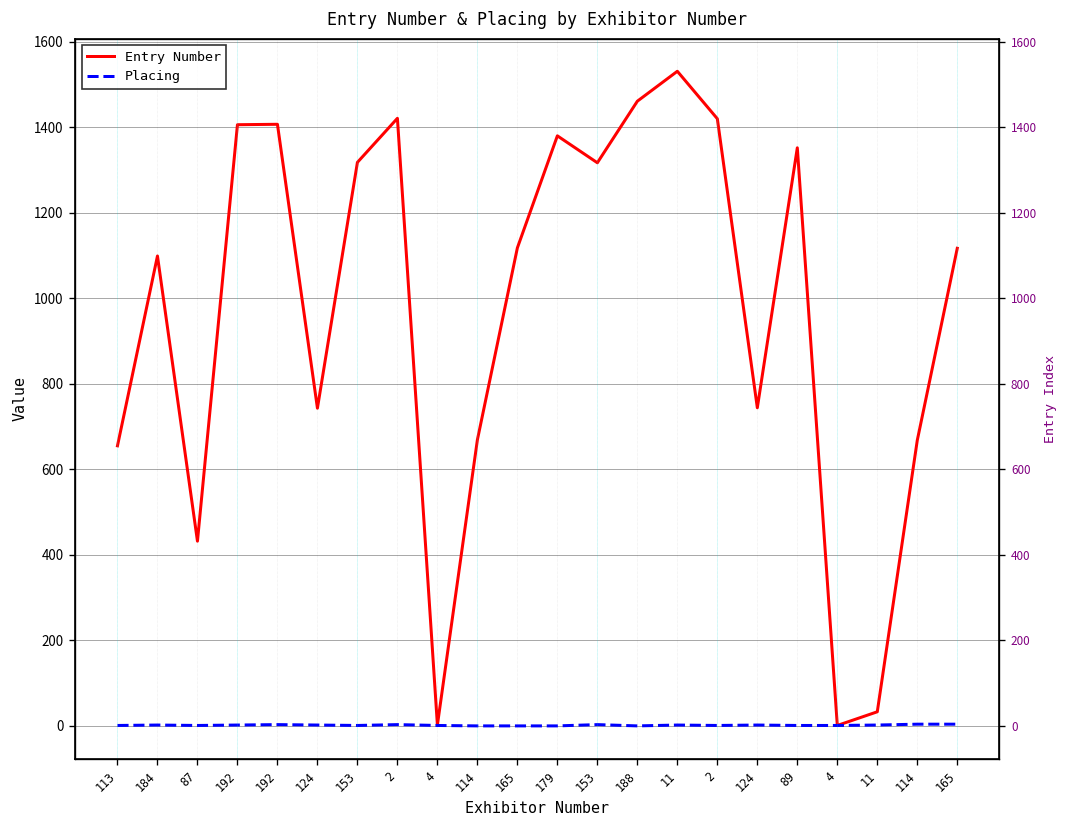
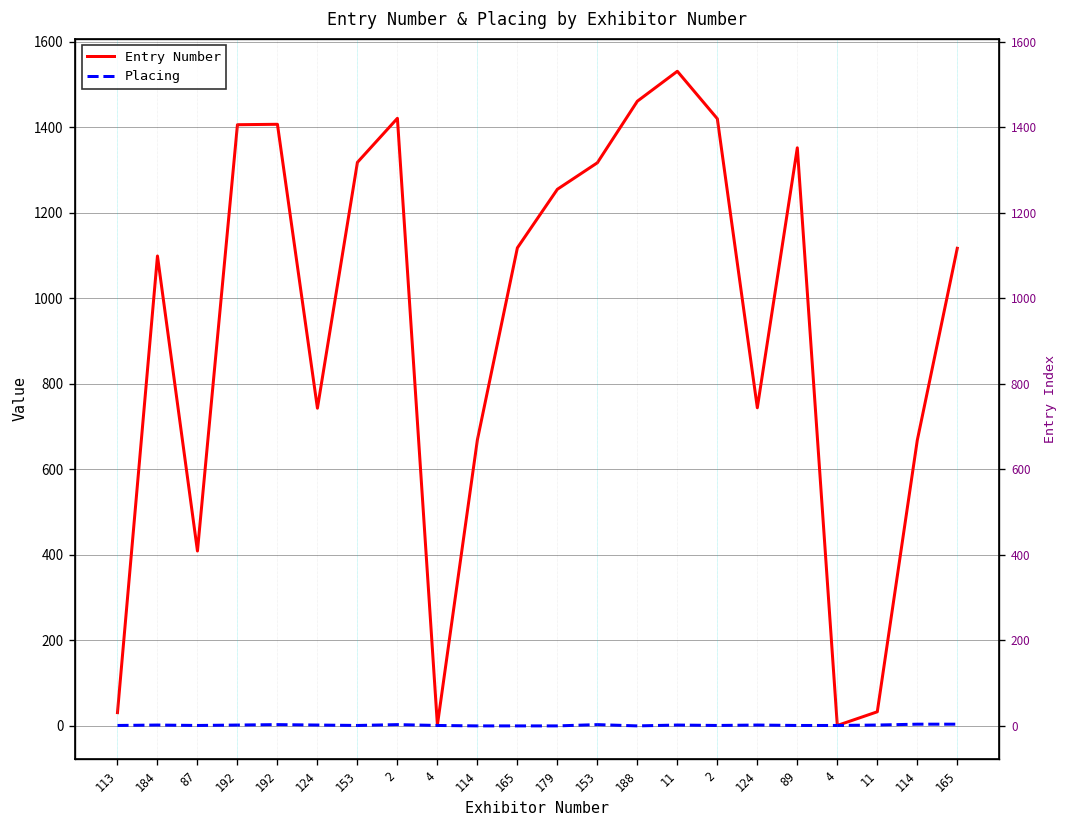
  {
    "Entry Number": {
-     "113": 660,
+     "113": 30,
      "184": 1100,
-     "87": 430,
-     "179": 1380,
+     "87": 410,
+     "179": 1260,
      "188": 1460,
      "89": 1350
    },
    "Placing": {
      "113": 0,
      "184": 0,
      "87": 0,
      "179": 0,
      "188": 0,
      "89": 0
    }
  }
